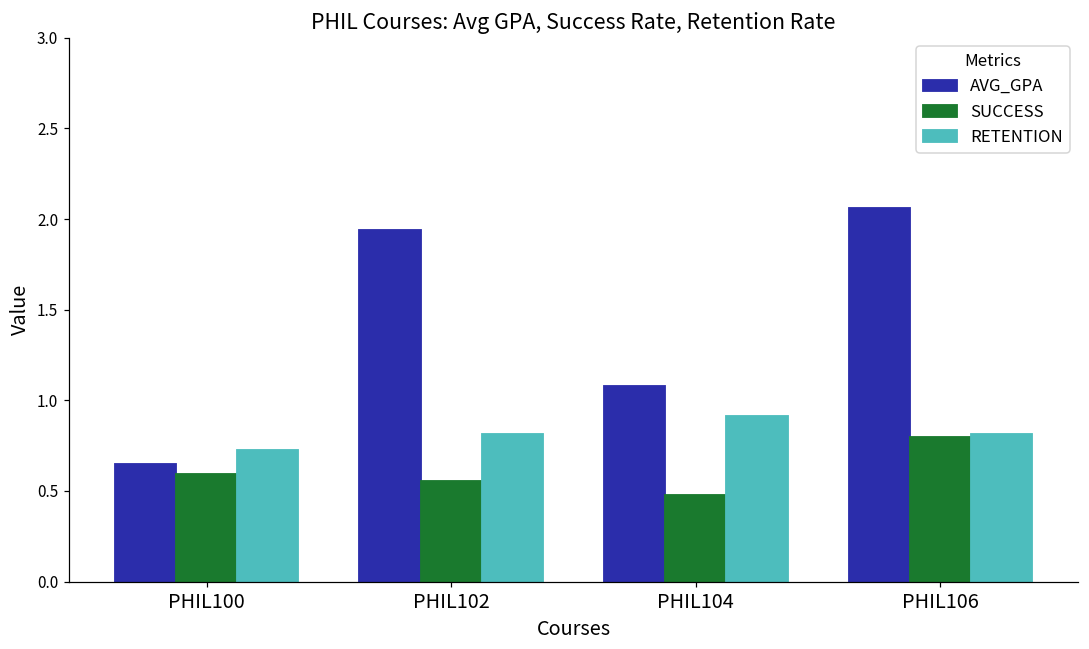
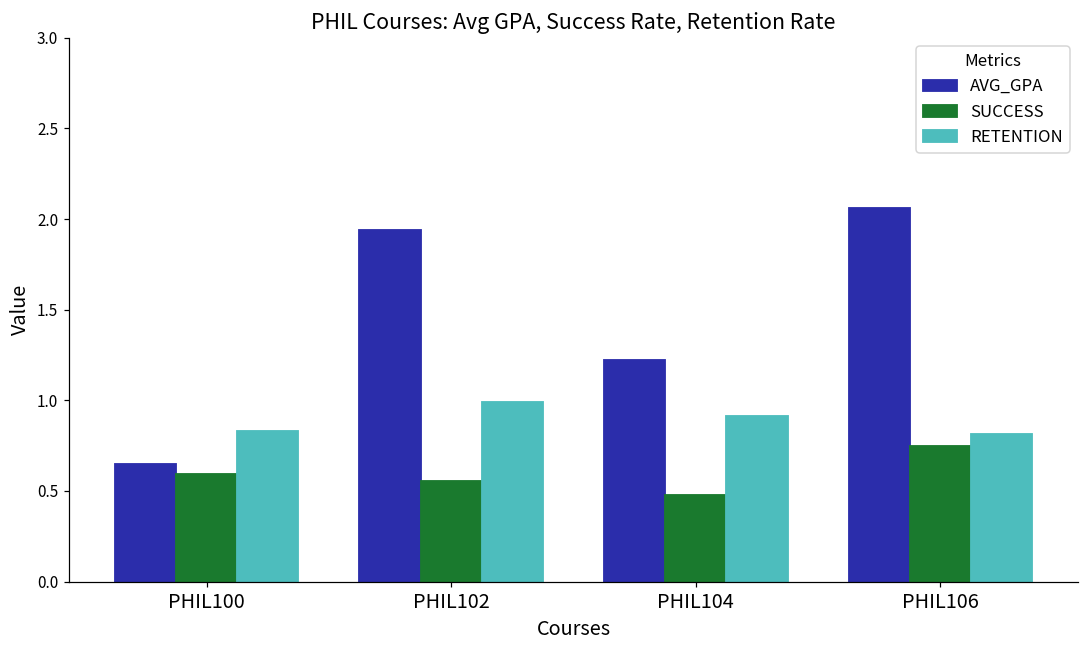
  {
    "AVG_GPA": {
      "PHIL100": 0.65,
      "PHIL102": 1.94,
-     "PHIL104": 1.08,
+     "PHIL104": 1.22,
      "PHIL106": 2.06
    },
    "SUCCESS": {
      "PHIL100": 0.59,
      "PHIL102": 0.56,
      "PHIL104": 0.48,
-     "PHIL106": 0.80
+     "PHIL106": 0.75
    },
    "RETENTION": {
-     "PHIL100": 0.73,
-     "PHIL102": 0.81,
+     "PHIL100": 0.83,
+     "PHIL102": 0.99,
      "PHIL104": 0.92,
      "PHIL106": 0.81
    }
  }
